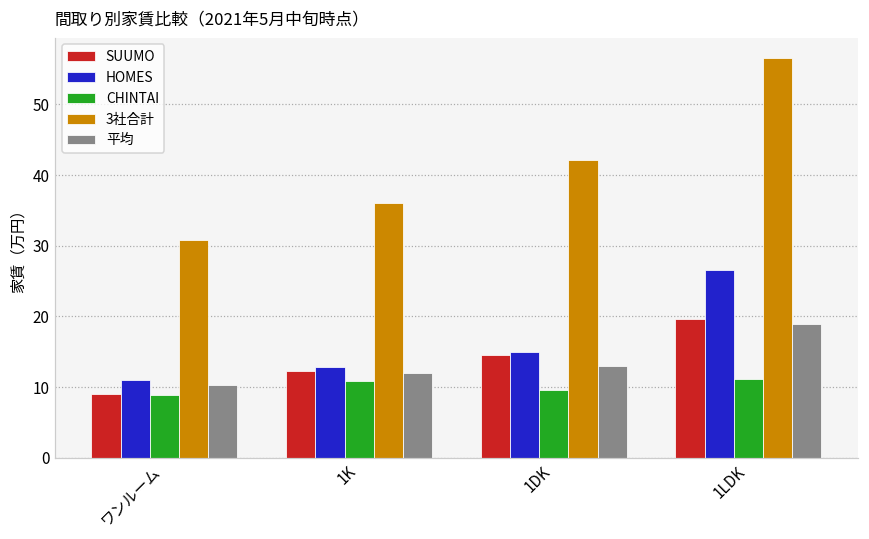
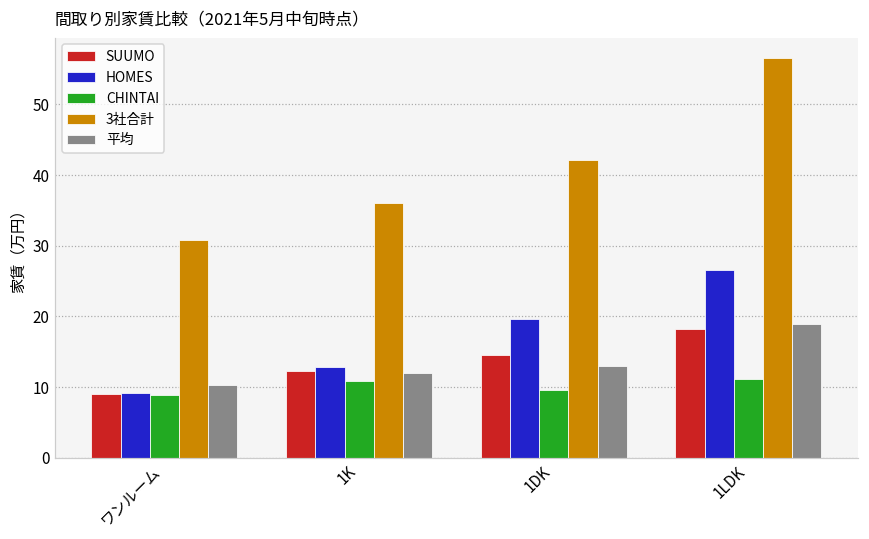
  {
    "SUUMO": {
      "ワンルーム": 9,
      "1K": 12,
      "1DK": 15,
-     "1LDK": 20
+     "1LDK": 18
    },
    "HOMES": {
-     "ワンルーム": 11,
+     "ワンルーム": 9,
      "1K": 13,
-     "1DK": 15,
+     "1DK": 20,
      "1LDK": 27
    },
    "CHINTAI": {
      "ワンルーム": 9,
      "1K": 11,
      "1DK": 10,
      "1LDK": 11
    },
    "3社合計": {
      "ワンルーム": 31,
      "1K": 36,
      "1DK": 42,
      "1LDK": 57
    },
    "平均": {
      "ワンルーム": 10,
      "1K": 12,
      "1DK": 13,
      "1LDK": 19
    }
  }
